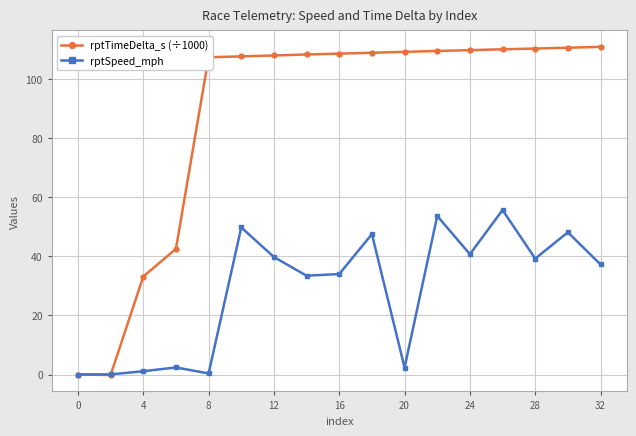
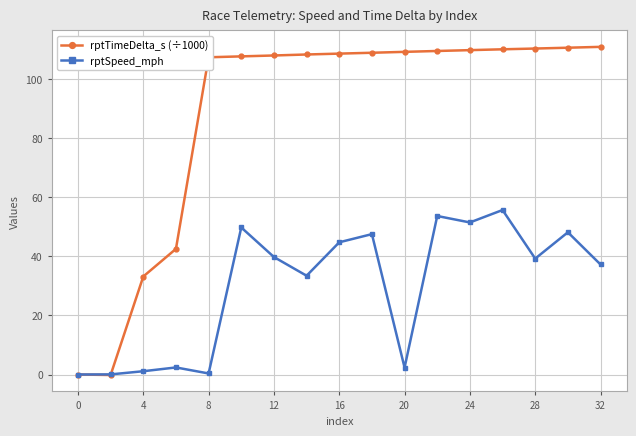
  {
    "rptTimeDelta_s (÷1000)": {
      "4": 33,
      "12": 108,
      "16": 109,
      "20": 109,
      "24": 110,
      "28": 110,
      "32": 111
    },
    "rptSpeed_mph": {
      "4": 1,
      "8": 0,
      "12": 40,
-     "16": 34,
+     "16": 45,
      "20": 2,
-     "24": 41,
+     "24": 51,
      "28": 39,
      "32": 37
    }
  }
